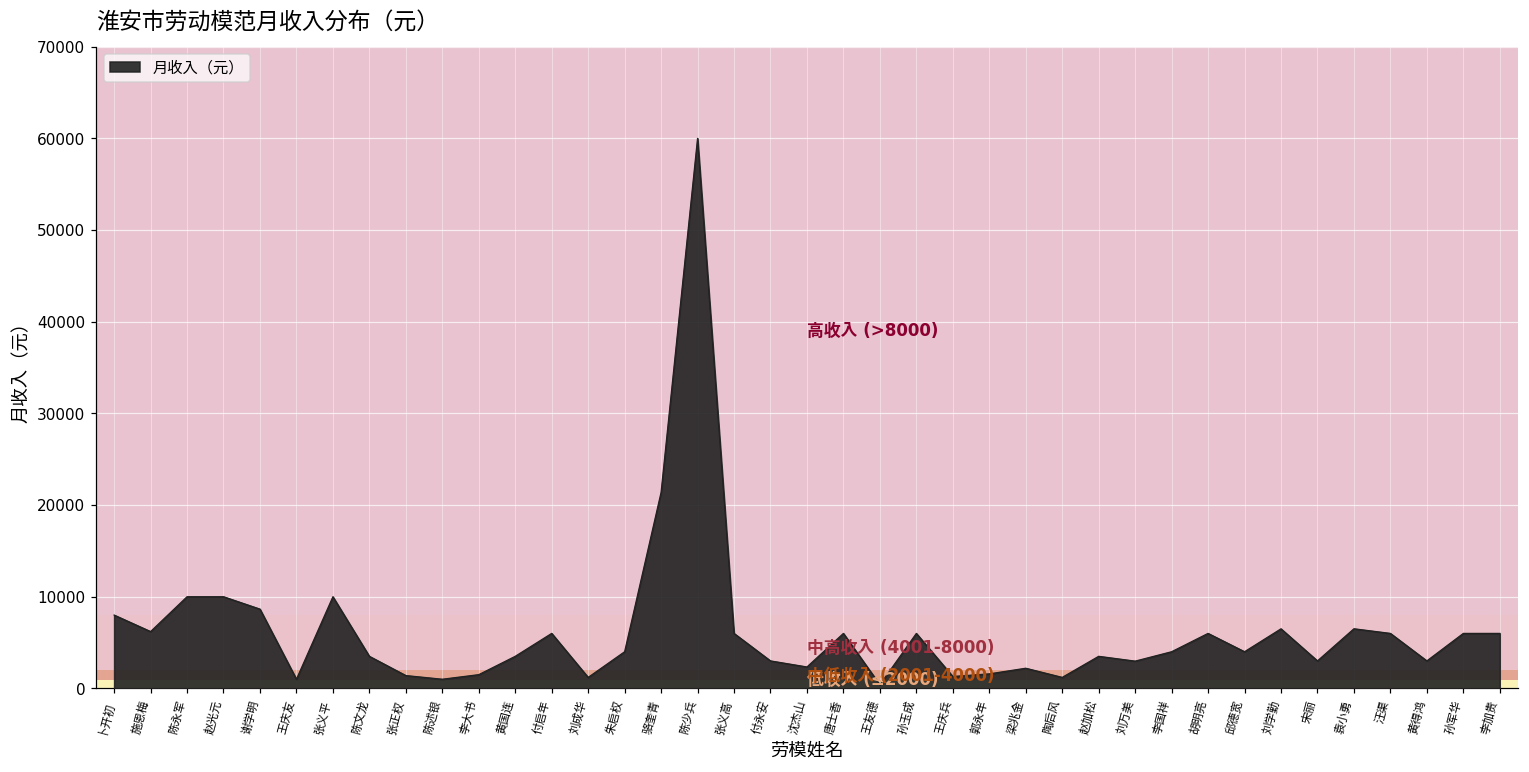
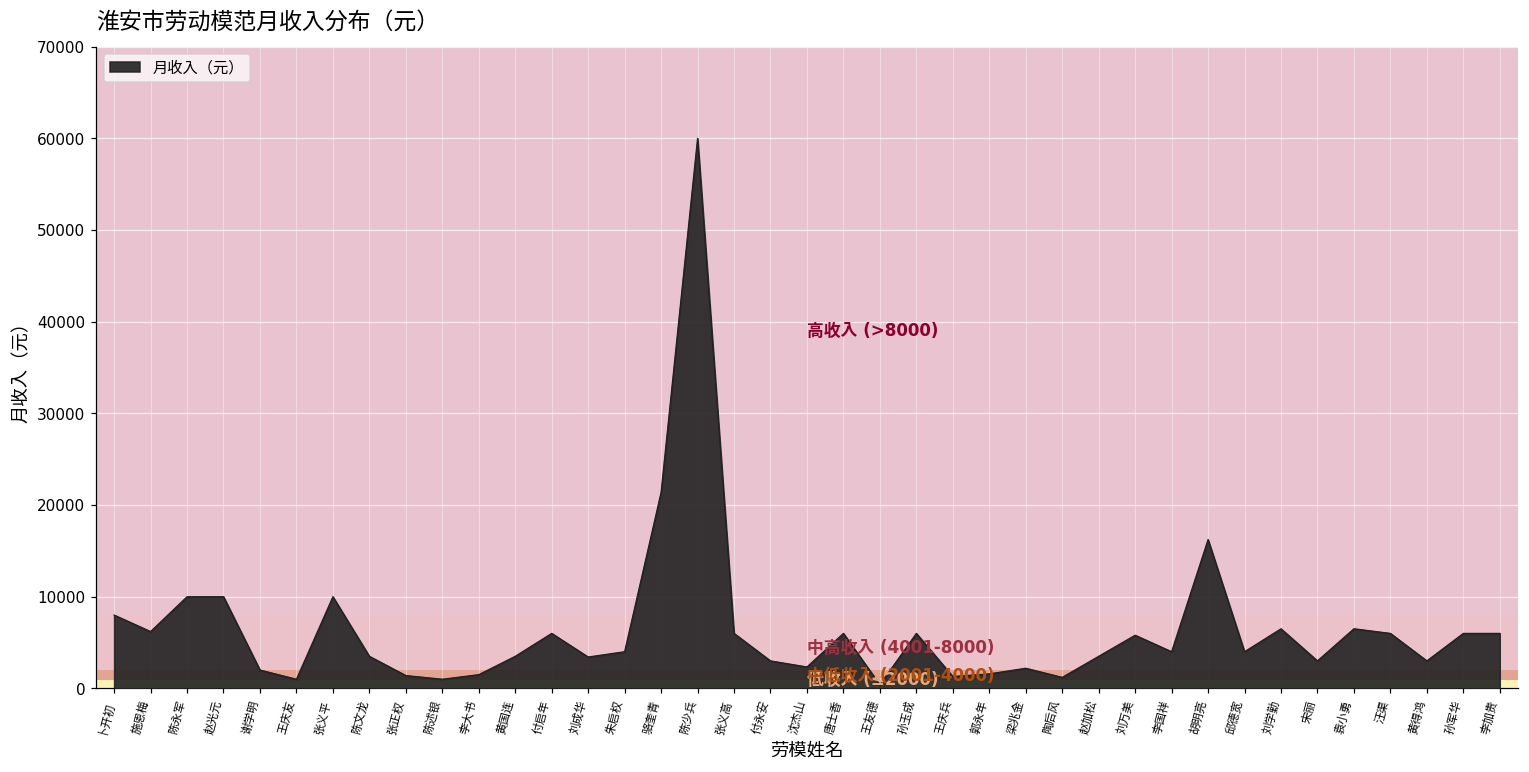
  {
    "卜开初": 8000,
    "施恩梅": 6000,
    "陈永军": 10000,
    "赵光元": 10000,
-   "谢学明": 9000,
+   "谢学明": 2000,
    "王庆友": 1000,
    "张义平": 10000,
    "陈文龙": 4000,
    "张正权": 1000,
    "陈述银": 1000,
    "李大书": 2000,
    "黄国连": 4000,
    "付启年": 6000,
-   "刘成华": 1000,
+   "刘成华": 3000,
    "朱启权": 4000,
    "骆奎青": 21000,
    "陈少兵": 60000,
    "张义高": 6000,
    "付永安": 3000,
    "梁兆金": 2000,
    "陶后风": 1000,
    "赵加松": 4000,
-   "刘万美": 3000,
+   "刘万美": 6000,
    "李国祥": 4000,
-   "胡明亮": 6000,
+   "胡明亮": 16000,
    "邱德宽": 4000,
    "刘学勤": 7000,
    "宋丽": 3000,
    "袁小勇": 7000,
    "汪渠": 6000,
    "黄得鸿": 3000,
    "孙军华": 6000,
    "李加贵": 6000
  }
